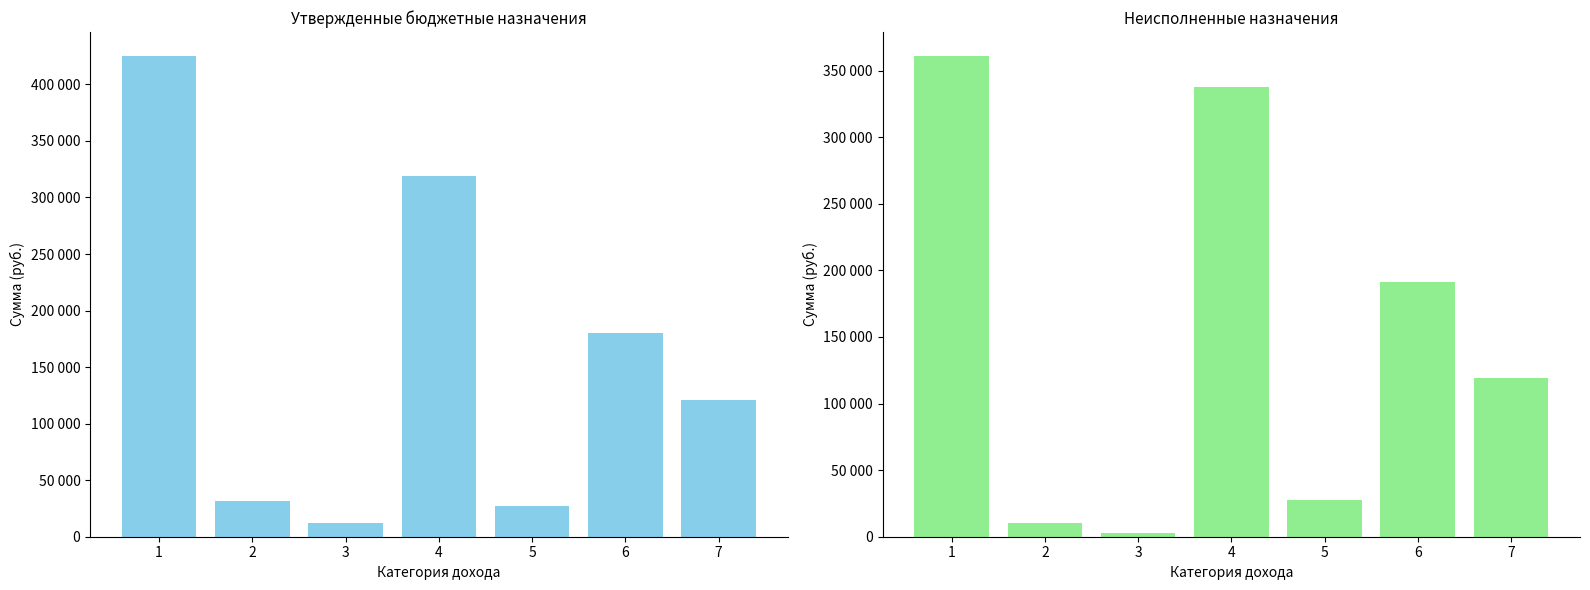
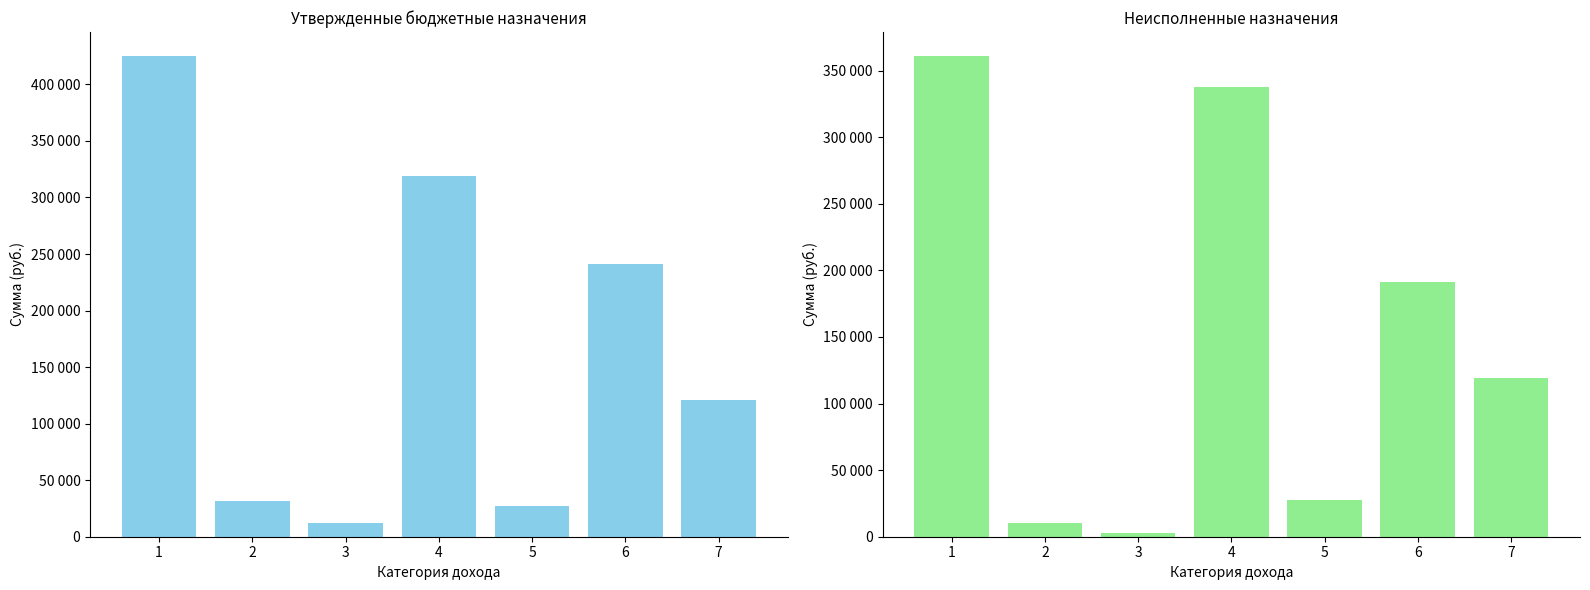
  {
    "Утвержденные бюджетные назначения": {
      "1": 425000,
      "2": 31000,
      "3": 12000,
      "4": 319000,
      "5": 27000,
-     "6": 180000,
+     "6": 241000,
      "7": 121000
    },
    "Неисполненные назначения": {
      "1": 361000,
      "2": 10000,
      "3": 3000,
      "4": 338000,
      "5": 27000,
      "6": 191000,
      "7": 119000
    }
  }
